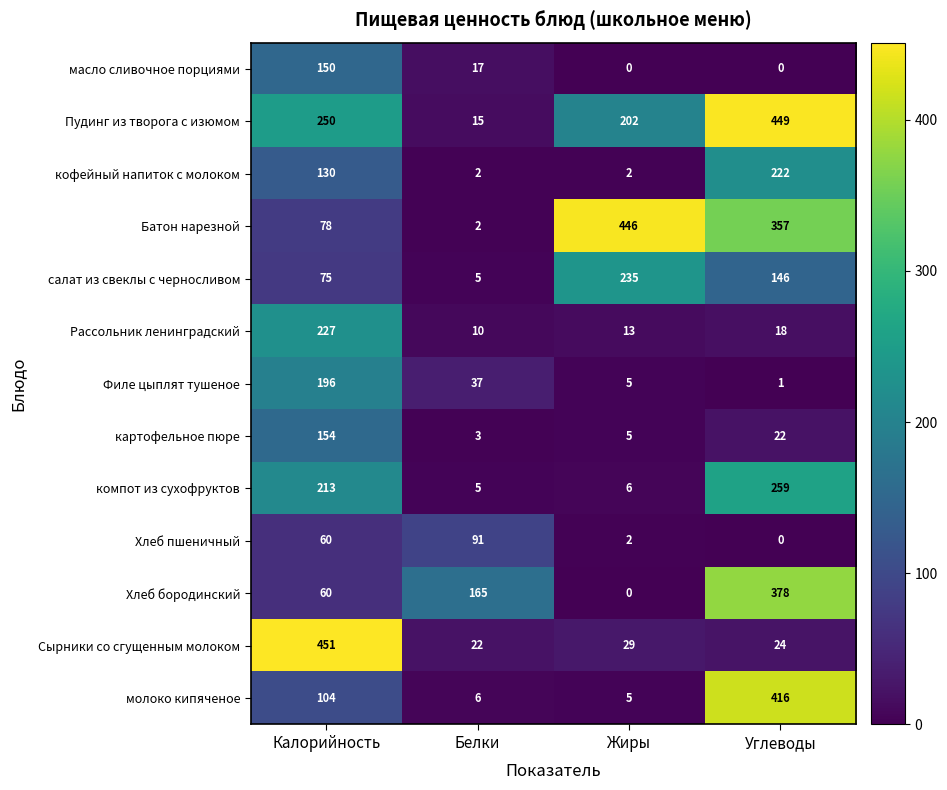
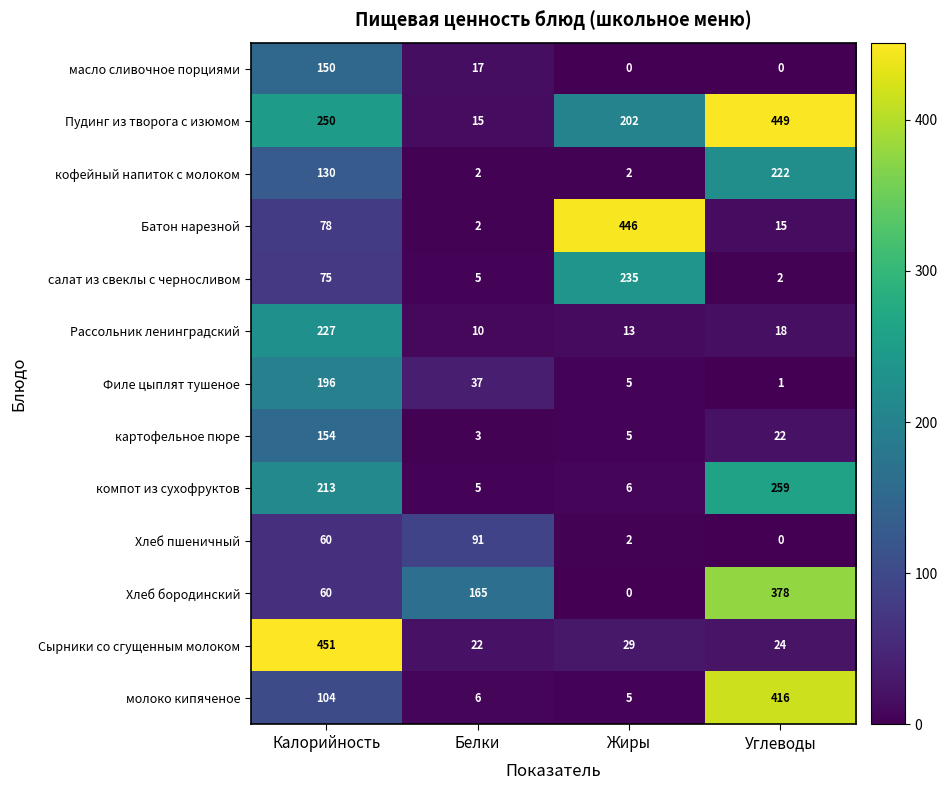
  {
    "масло сливочное порциями": {
      "Калорийность": 150,
      "Белки": 17,
      "Жиры": 0,
      "Углеводы": 0
    },
    "Пудинг из творога с изюмом": {
      "Калорийность": 250,
      "Белки": 15,
      "Жиры": 202,
      "Углеводы": 449
    },
    "кофейный напиток с молоком": {
      "Калорийность": 130,
      "Белки": 2,
      "Жиры": 2,
      "Углеводы": 222
    },
    "Батон нарезной": {
      "Калорийность": 78,
      "Белки": 2,
      "Жиры": 446,
-     "Углеводы": 357
+     "Углеводы": 15
    },
    "салат из свеклы с черносливом": {
      "Калорийность": 75,
      "Белки": 5,
      "Жиры": 235,
-     "Углеводы": 146
+     "Углеводы": 2
    },
    "Рассольник ленинградский": {
      "Калорийность": 227,
      "Белки": 10,
      "Жиры": 13,
      "Углеводы": 18
    },
    "Филе цыплят тушеное": {
      "Калорийность": 196,
      "Белки": 37,
      "Жиры": 5,
      "Углеводы": 1
    },
    "картофельное пюре": {
      "Калорийность": 154,
      "Белки": 3,
      "Жиры": 5,
      "Углеводы": 22
    },
    "компот из сухофруктов": {
      "Калорийность": 213,
      "Белки": 5,
      "Жиры": 6,
      "Углеводы": 259
    },
    "Хлеб пшеничный": {
      "Калорийность": 60,
      "Белки": 91,
      "Жиры": 2,
      "Углеводы": 0
    },
    "Хлеб бородинский": {
      "Калорийность": 60,
      "Белки": 165,
      "Жиры": 0,
      "Углеводы": 378
    },
    "Сырники со сгущенным молоком": {
      "Калорийность": 451,
      "Белки": 22,
      "Жиры": 29,
      "Углеводы": 24
    },
    "молоко кипяченое": {
      "Калорийность": 104,
      "Белки": 6,
      "Жиры": 5,
      "Углеводы": 416
    }
  }
